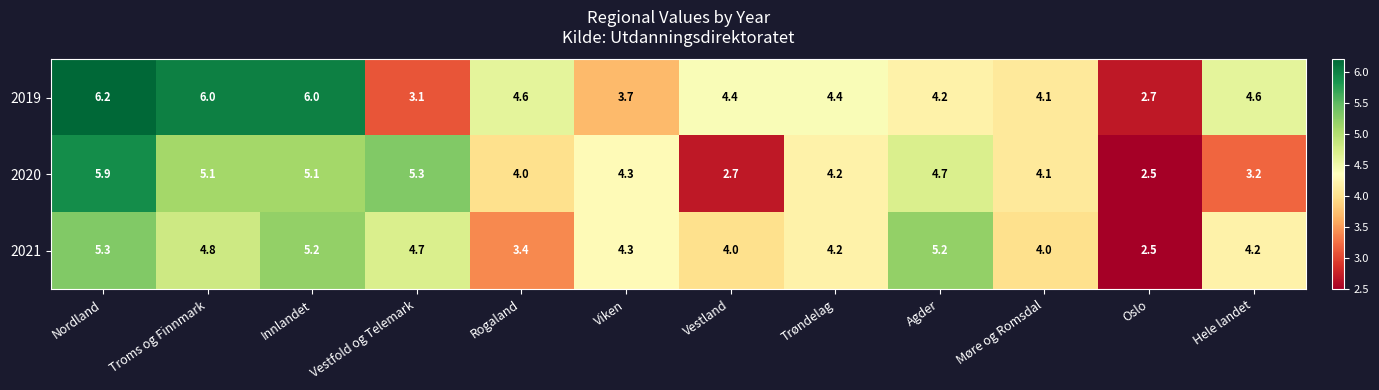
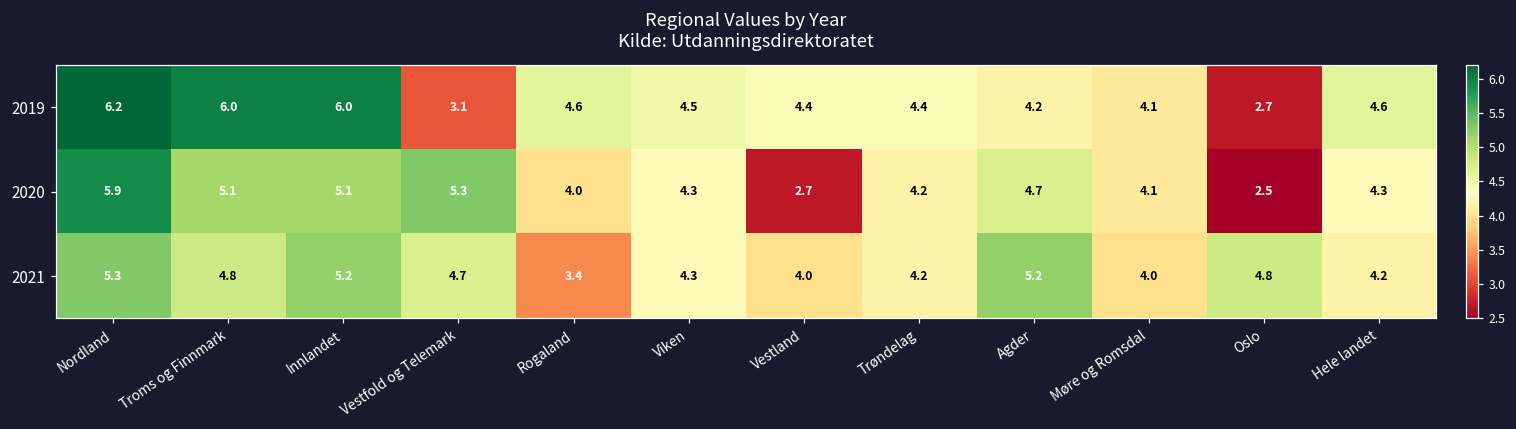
  {
    "2019": {
      "Nordland": 6.2,
      "Troms og Finnmark": 6.0,
      "Innlandet": 6.0,
      "Vestfold og Telemark": 3.1,
      "Rogaland": 4.6,
-     "Viken": 3.7,
+     "Viken": 4.5,
      "Vestland": 4.4,
      "Trøndelag": 4.4,
      "Agder": 4.2,
      "Møre og Romsdal": 4.1,
      "Oslo": 2.7,
      "Hele landet": 4.6
    },
    "2020": {
      "Nordland": 5.9,
      "Troms og Finnmark": 5.1,
      "Innlandet": 5.1,
      "Vestfold og Telemark": 5.3,
      "Rogaland": 4.0,
      "Viken": 4.3,
      "Vestland": 2.7,
      "Trøndelag": 4.2,
      "Agder": 4.7,
      "Møre og Romsdal": 4.1,
      "Oslo": 2.5,
-     "Hele landet": 3.2
+     "Hele landet": 4.3
    },
    "2021": {
      "Nordland": 5.3,
      "Troms og Finnmark": 4.8,
      "Innlandet": 5.2,
      "Vestfold og Telemark": 4.7,
      "Rogaland": 3.4,
      "Viken": 4.3,
      "Vestland": 4.0,
      "Trøndelag": 4.2,
      "Agder": 5.2,
      "Møre og Romsdal": 4.0,
-     "Oslo": 2.5,
+     "Oslo": 4.8,
      "Hele landet": 4.2
    }
  }
